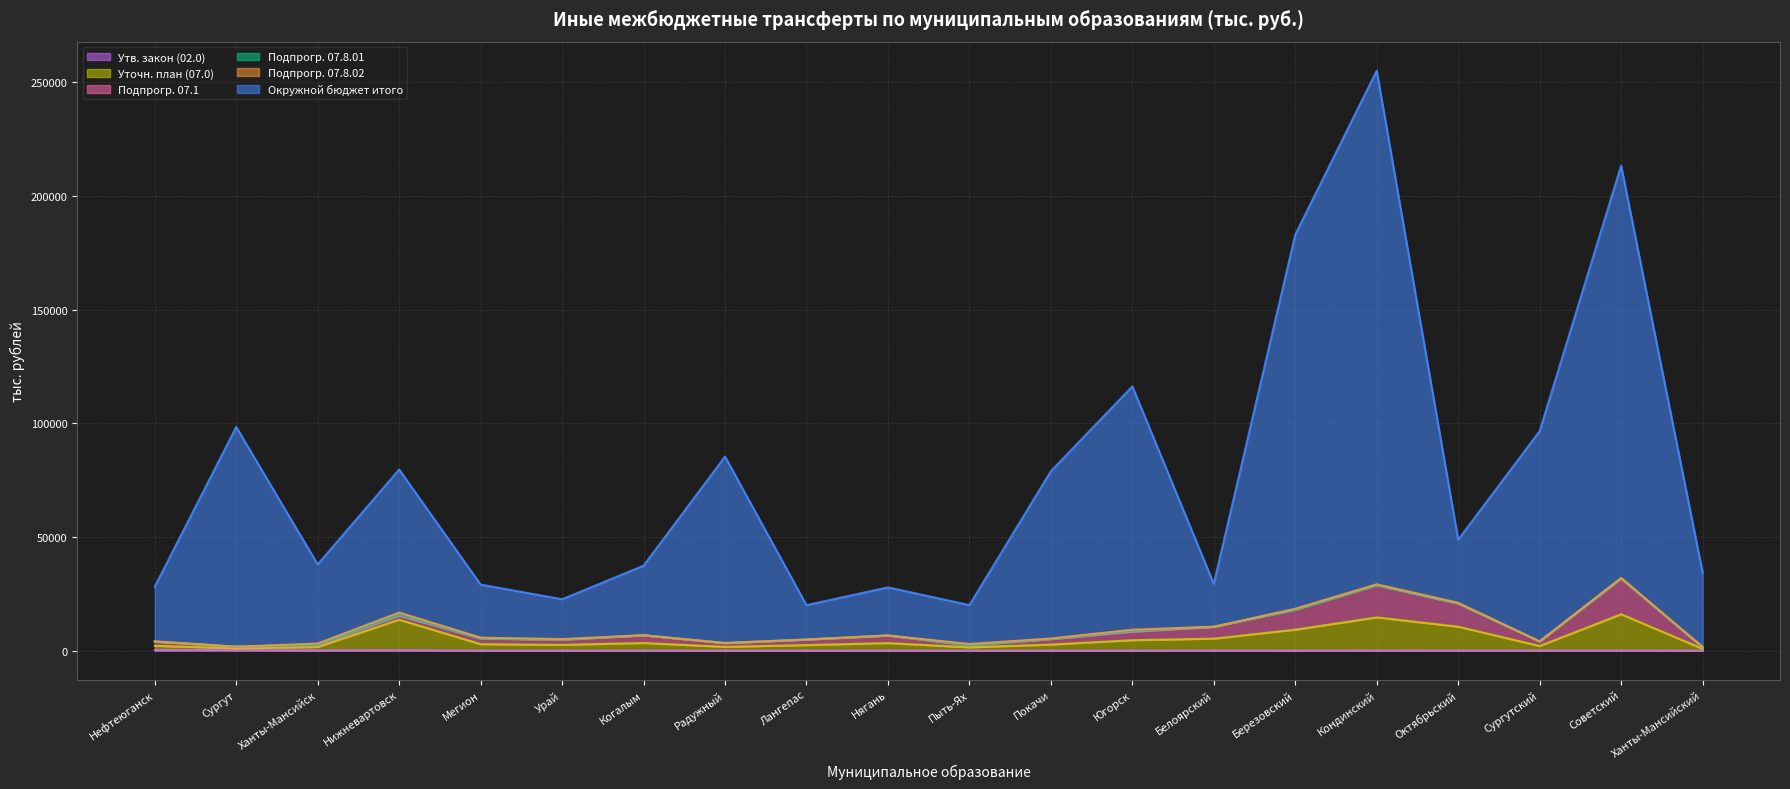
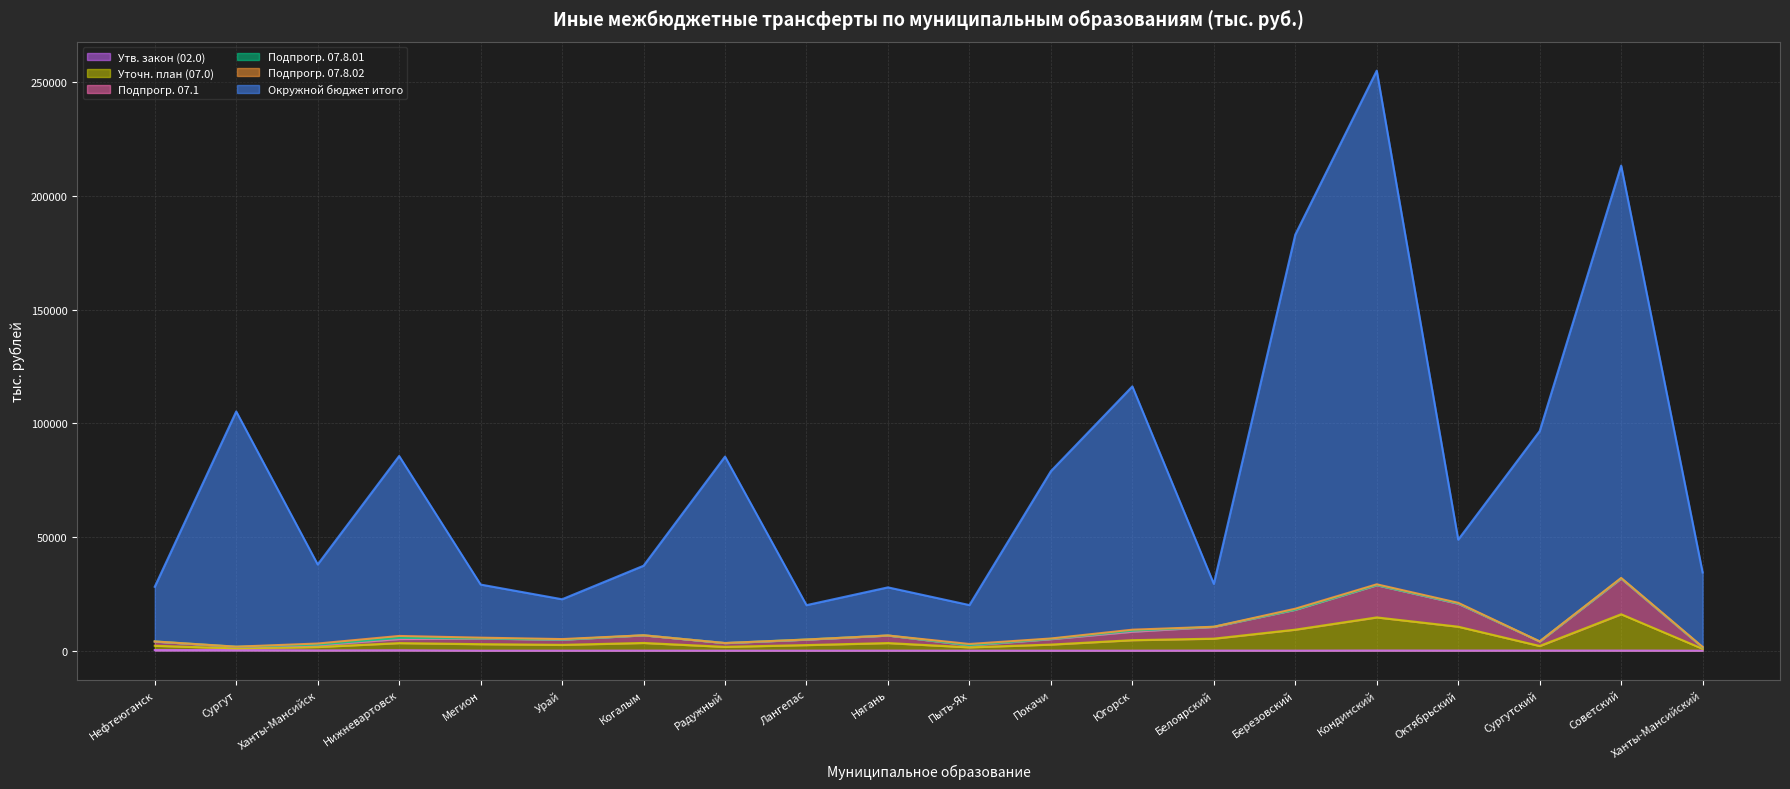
  {
    "Утв. закон (02.0)": {
      "Нефтеюганск": 0,
      "Ханты-Мансийск": 0,
      "Нижневартовск": 0,
      "Мегион": 0,
      "Урай": 0,
      "Когалым": 0,
      "Радужный": 0,
      "Лангепас": 0,
      "Нягань": 0,
      "Пыть-Ях": 0,
      "Покачи": 0,
      "Югорск": 0,
      "Белоярский": 0,
      "Березовский": 0,
      "Кондинский": 0,
      "Октябрьский": 0,
      "Сургутский": 0,
      "Советский": 0
    },
    "Уточн. план (07.0)": {
      "Нефтеюганск": 2000,
-     "Нижневартовск": 13000,
+     "Нижневартовск": 3000,
      "Мегион": 3000,
      "Урай": 3000,
      "Когалым": 3000,
      "Радужный": 2000,
      "Лангепас": 2000,
      "Нягань": 3000,
      "Покачи": 3000,
      "Югорск": 5000,
      "Белоярский": 5000,
      "Березовский": 9000,
      "Кондинский": 15000,
      "Октябрьский": 10000,
      "Сургутский": 2000,
      "Советский": 16000
    },
    "Окружной бюджет итого": {
      "Нефтеюганск": 24000,
-     "Сургут": 97000,
+     "Сургут": 103000,
      "Ханты-Мансийск": 35000,
-     "Нижневартовск": 63000,
+     "Нижневартовск": 79000,
      "Мегион": 23000,
      "Урай": 17000,
      "Когалым": 31000,
      "Радужный": 82000,
      "Лангепас": 15000,
      "Нягань": 21000,
      "Пыть-Ях": 17000,
      "Покачи": 74000,
      "Югорск": 107000,
      "Белоярский": 19000,
      "Березовский": 164000,
      "Кондинский": 226000,
      "Октябрьский": 28000,
      "Сургутский": 92000,
      "Советский": 181000,
      "Ханты-Мансийский": 33000
    }
  }
